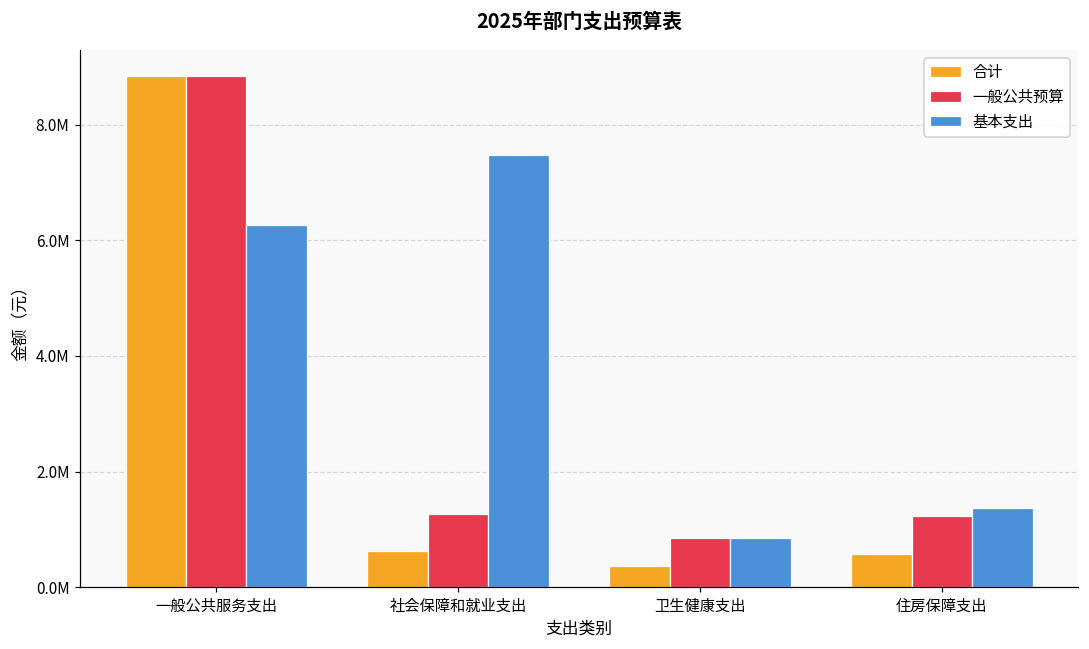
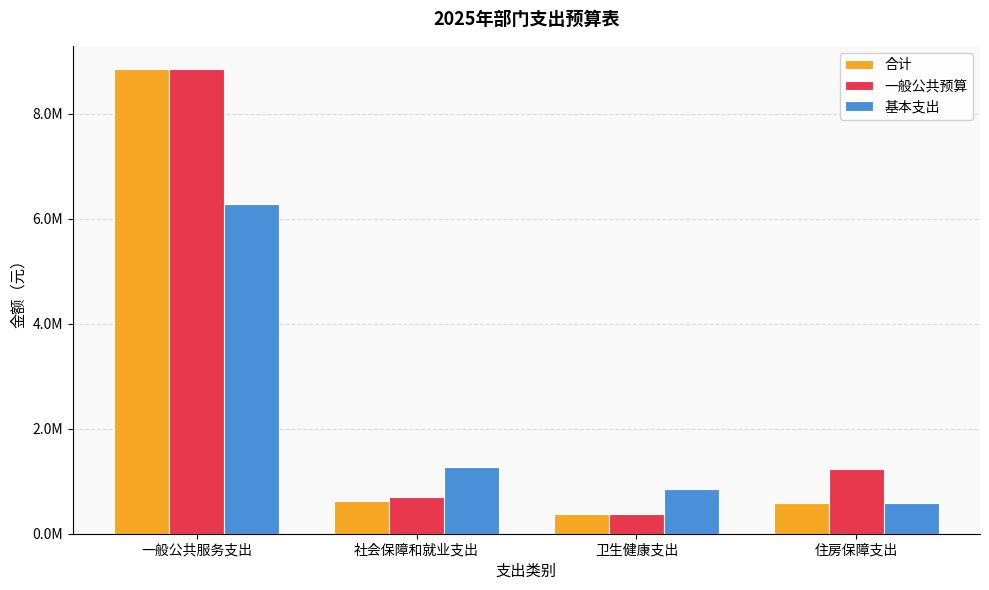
  {
    "合计": {
      "一般公共服务支出": 8800000,
      "社会保障和就业支出": 600000,
      "卫生健康支出": 400000,
      "住房保障支出": 600000
    },
    "一般公共预算": {
      "一般公共服务支出": 8800000,
-     "社会保障和就业支出": 1300000,
-     "卫生健康支出": 900000,
+     "社会保障和就业支出": 700000,
+     "卫生健康支出": 400000,
      "住房保障支出": 1200000
    },
    "基本支出": {
      "一般公共服务支出": 6300000,
-     "社会保障和就业支出": 7500000,
+     "社会保障和就业支出": 1300000,
      "卫生健康支出": 800000,
-     "住房保障支出": 1400000
+     "住房保障支出": 600000
    }
  }
